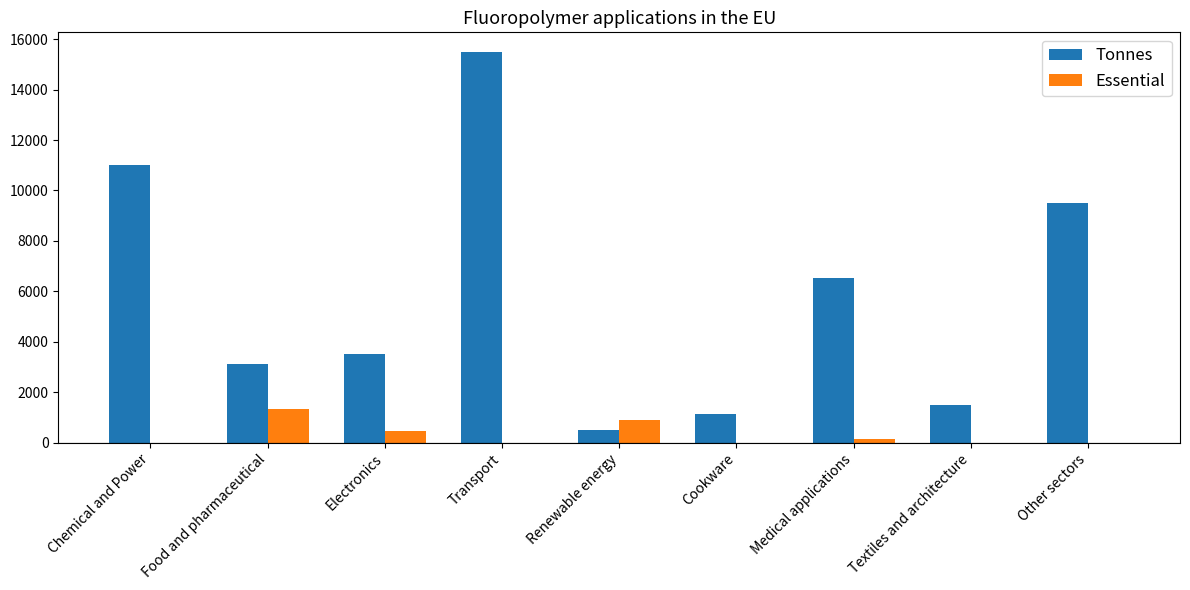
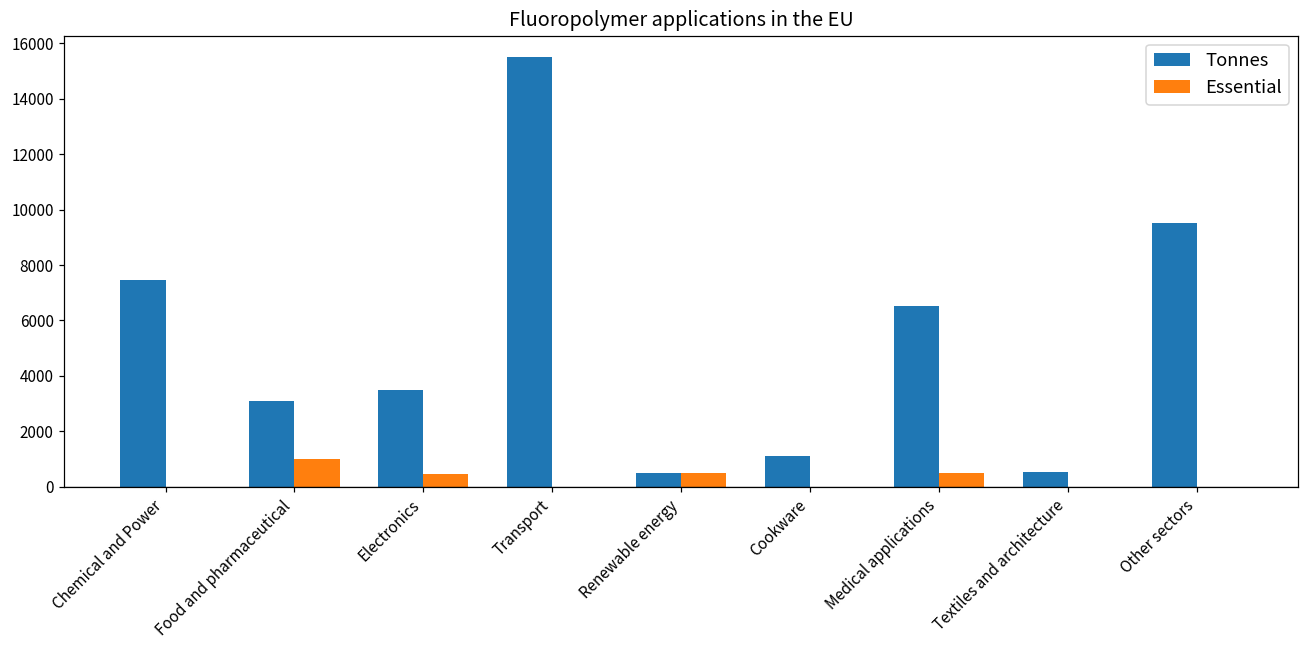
  {
    "Tonnes": {
-     "Chemical and Power": 11000,
+     "Chemical and Power": 7500,
      "Food and pharmaceutical": 3100,
      "Electronics": 3500,
      "Transport": 15500,
      "Renewable energy": 500,
      "Cookware": 1100,
      "Medical applications": 6500,
-     "Textiles and architecture": 1500,
+     "Textiles and architecture": 500,
      "Other sectors": 9500
    },
    "Essential": {
      "Chemical and Power": 0,
-     "Food and pharmaceutical": 1300,
+     "Food and pharmaceutical": 1000,
      "Electronics": 500,
      "Transport": 0,
-     "Renewable energy": 900,
+     "Renewable energy": 500,
      "Cookware": 0,
-     "Medical applications": 200,
+     "Medical applications": 500,
      "Textiles and architecture": 0,
      "Other sectors": 0
    }
  }
